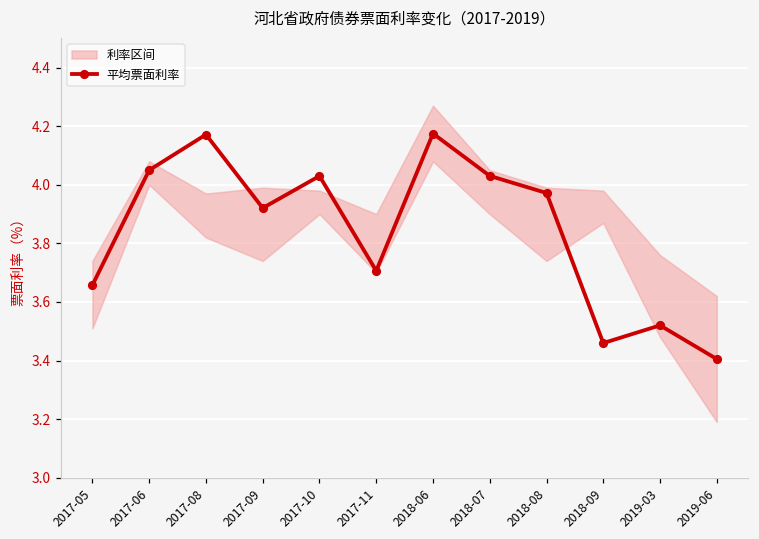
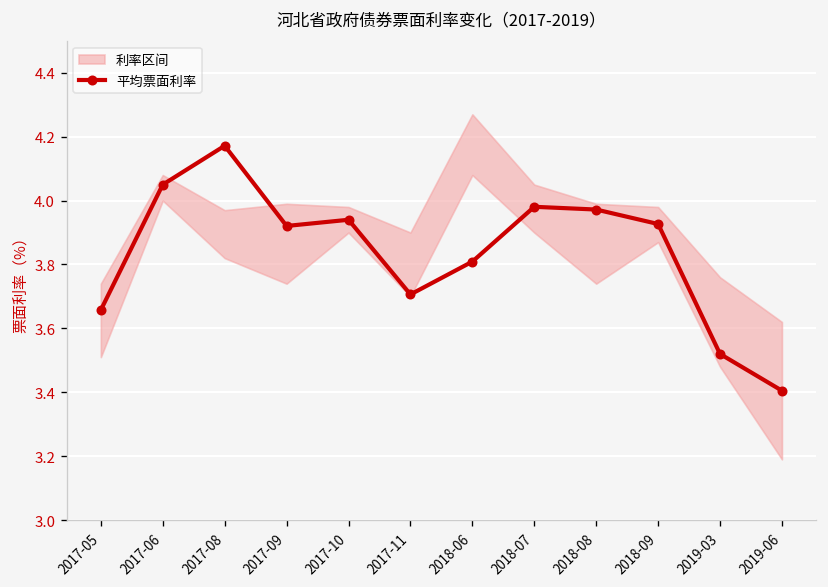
  {
    "平均票面利率": {
      "2017-05": 3.66,
      "2017-06": 4.05,
      "2017-08": 4.17,
      "2017-09": 3.92,
-     "2017-10": 4.03,
+     "2017-10": 3.94,
      "2017-11": 3.71,
-     "2018-06": 4.18,
-     "2018-07": 4.03,
+     "2018-06": 3.81,
+     "2018-07": 3.98,
      "2018-08": 3.97,
-     "2018-09": 3.46,
+     "2018-09": 3.93,
      "2019-03": 3.52,
      "2019-06": 3.41
    }
  }
